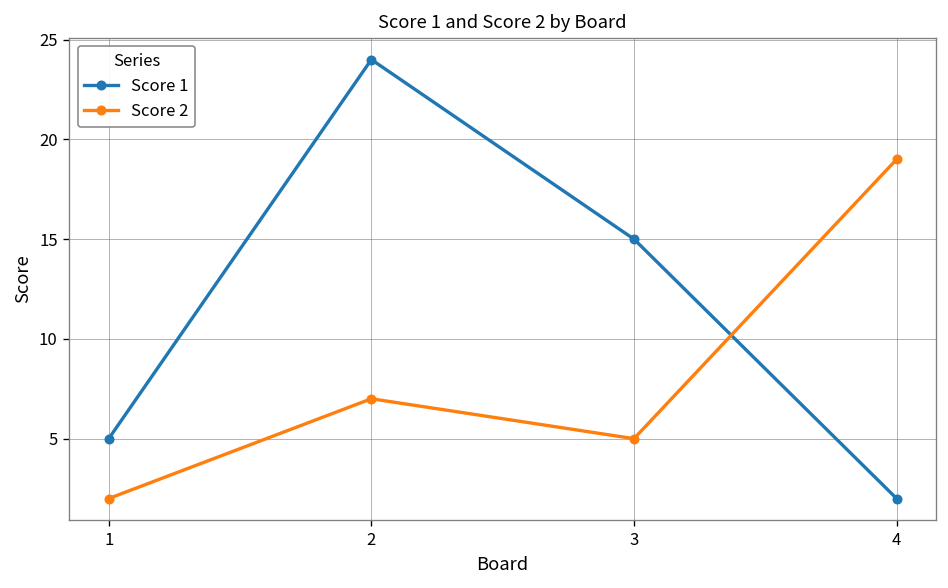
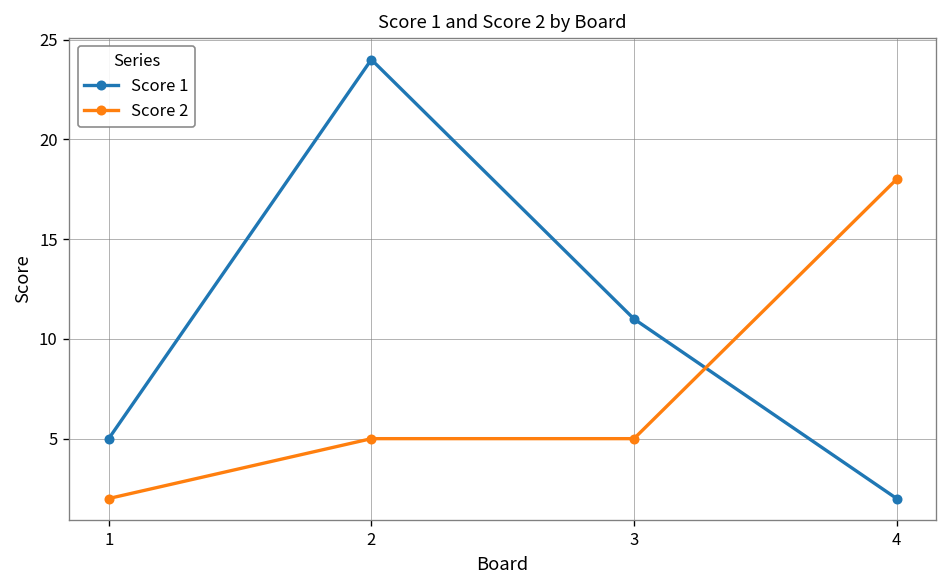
  {
    "Score 1": {
      "1": 5,
      "2": 24,
-     "3": 15,
+     "3": 11,
      "4": 2
    },
    "Score 2": {
      "1": 2,
-     "2": 7,
+     "2": 5,
      "3": 5,
-     "4": 19
+     "4": 18
    }
  }
